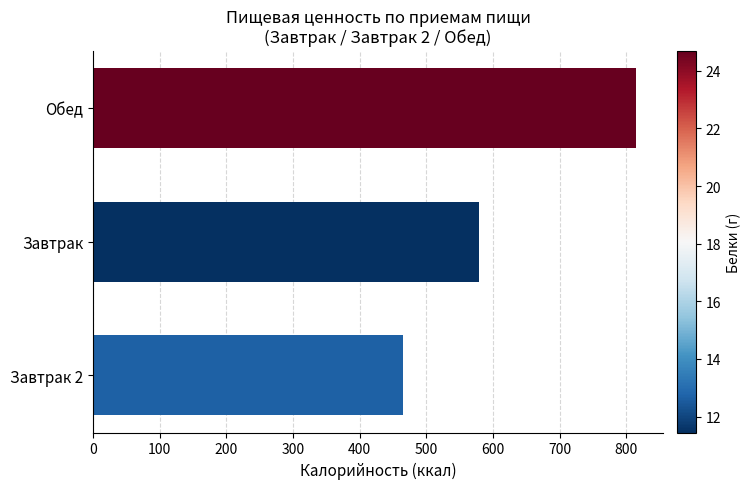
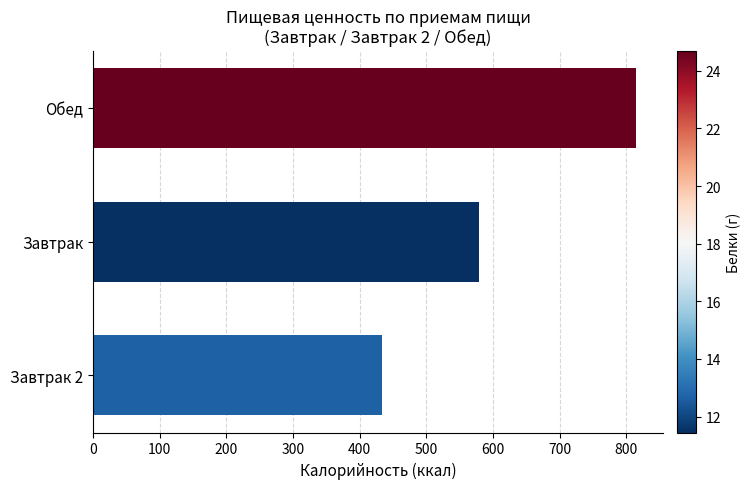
  {
    "Обед": 810,
    "Завтрак": 580,
-   "Завтрак 2": 460
+   "Завтрак 2": 430
  }
